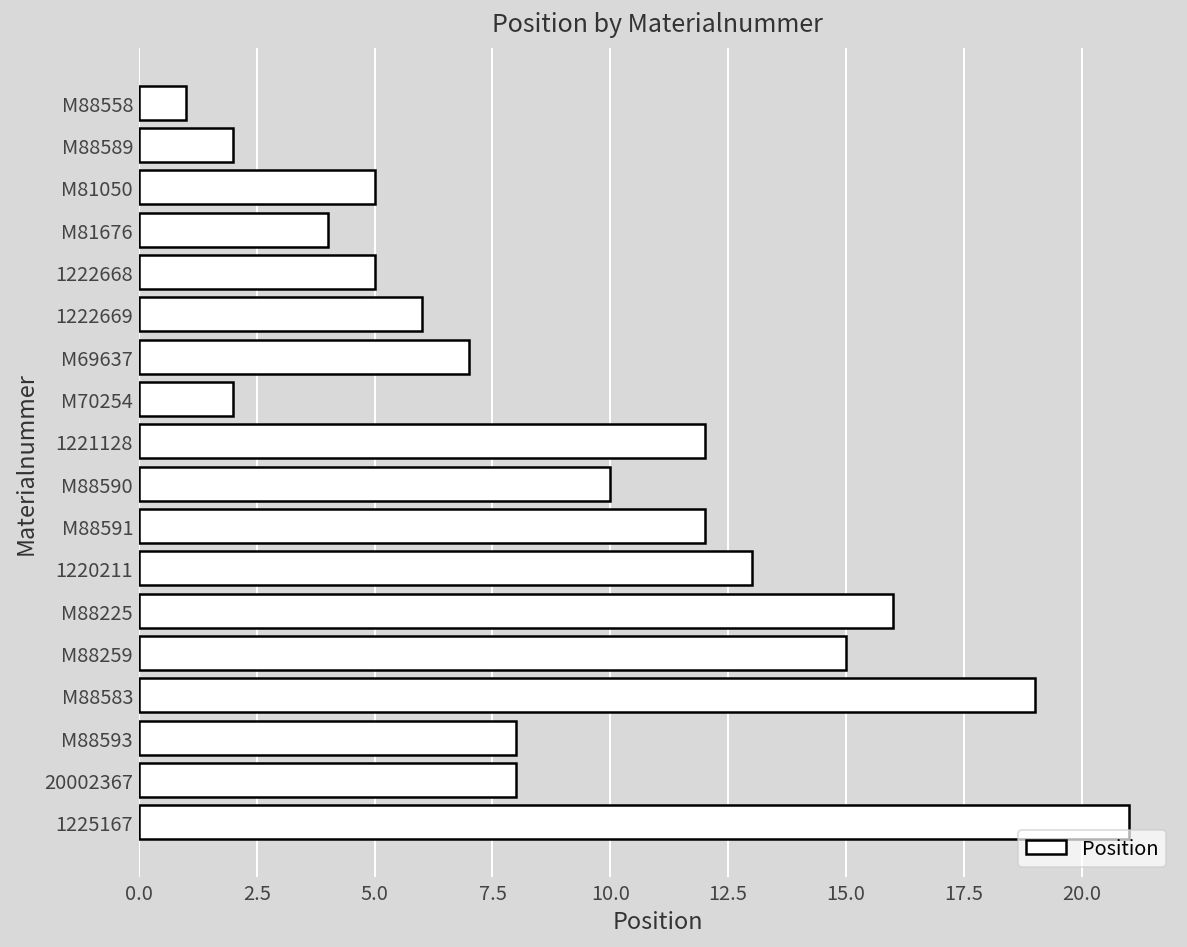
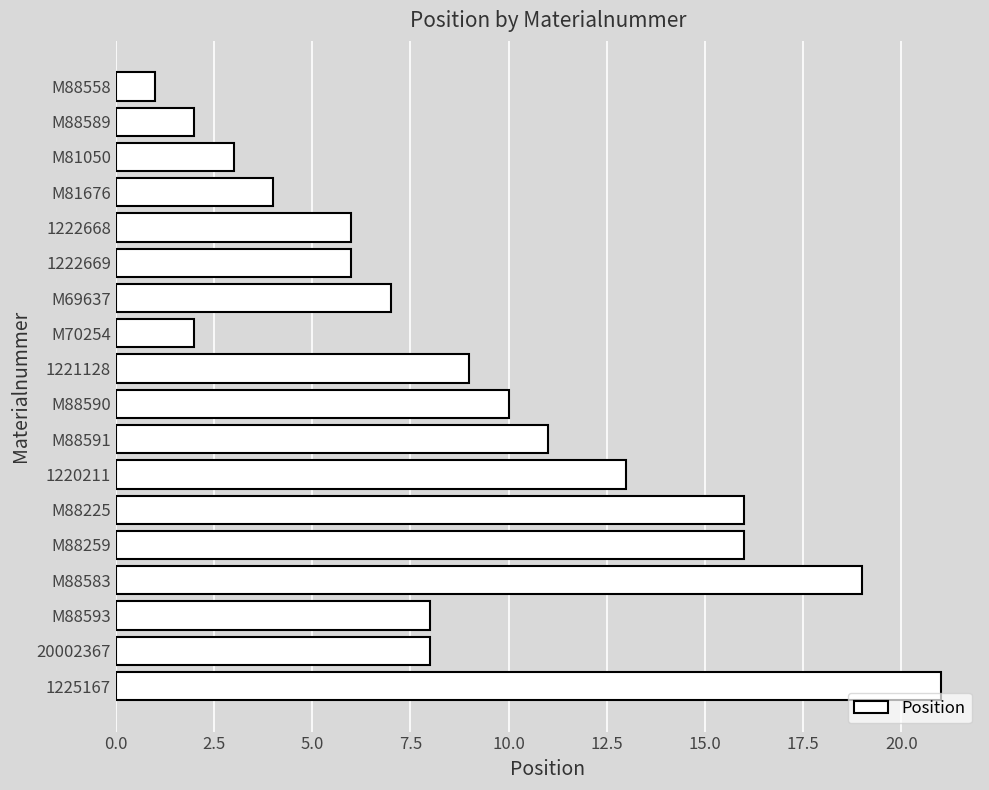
  {
    "M88558": 1,
    "M88589": 2,
-   "M81050": 5,
+   "M81050": 3,
    "M81676": 4,
-   "1222668": 5,
+   "1222668": 6,
    "1222669": 6,
    "M69637": 7,
    "M70254": 2,
-   "1221128": 12,
+   "1221128": 9,
    "M88590": 10,
-   "M88591": 12,
+   "M88591": 11,
    "1220211": 13,
    "M88225": 16,
-   "M88259": 15,
+   "M88259": 16,
    "M88583": 19,
    "M88593": 8,
    "20002367": 8,
    "1225167": 21
  }
